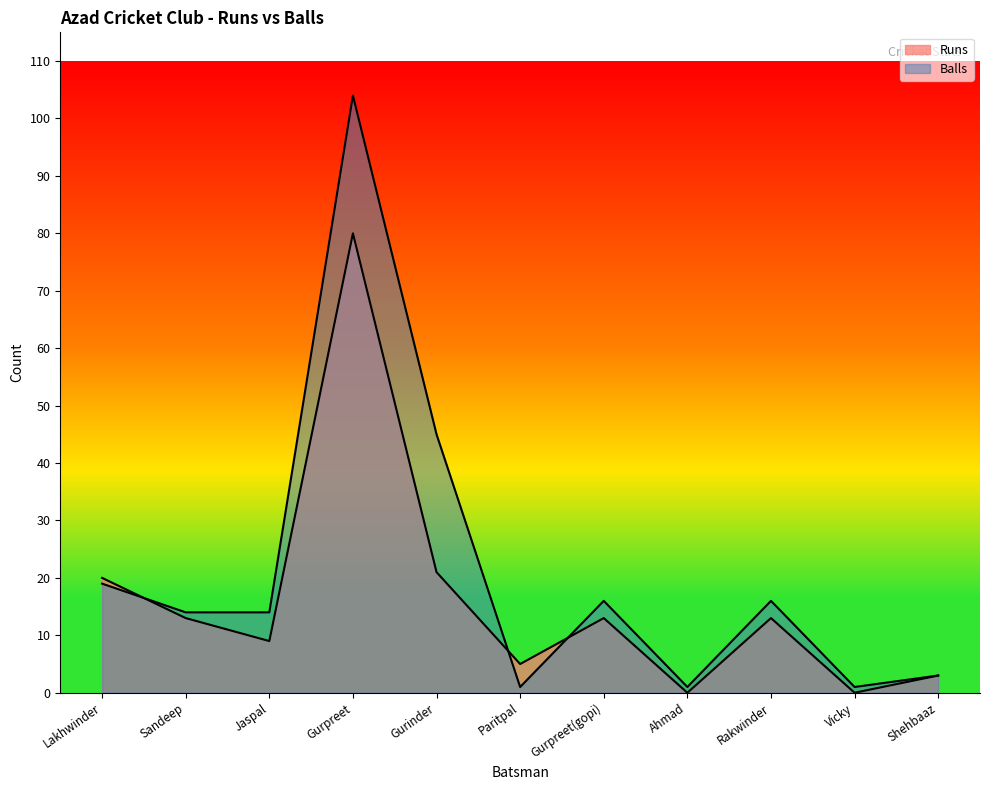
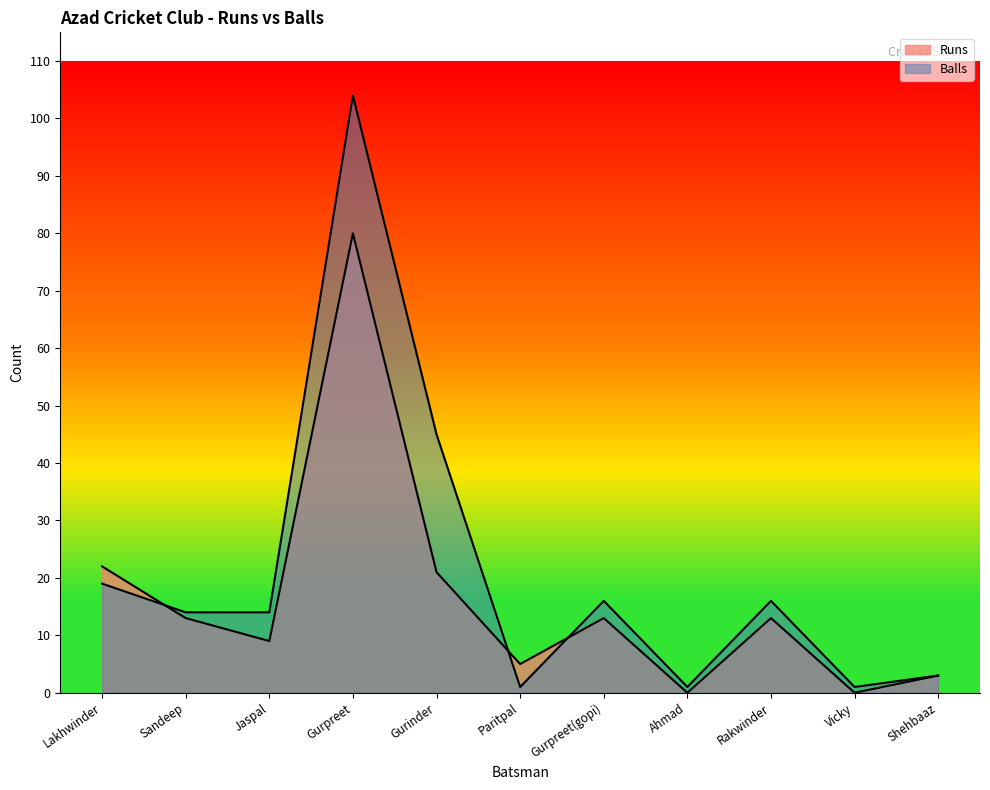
  {
    "Runs": {
-     "Lakhwinder": 20,
+     "Lakhwinder": 22,
      "Sandeep": 13,
      "Jaspal": 9,
      "Gurpreet": 80,
      "Gurinder": 21,
      "Paritpal": 5,
      "Gurpreet(gopi)": 13,
      "Ahmad": 0,
      "Rakwinder": 13,
      "Vicky": 0
    },
    "Balls": {
      "Lakhwinder": 19,
      "Sandeep": 14,
      "Jaspal": 14,
      "Gurpreet": 104,
      "Gurinder": 45,
      "Paritpal": 1,
      "Gurpreet(gopi)": 16,
      "Ahmad": 1,
      "Rakwinder": 16,
      "Vicky": 1
    }
  }
